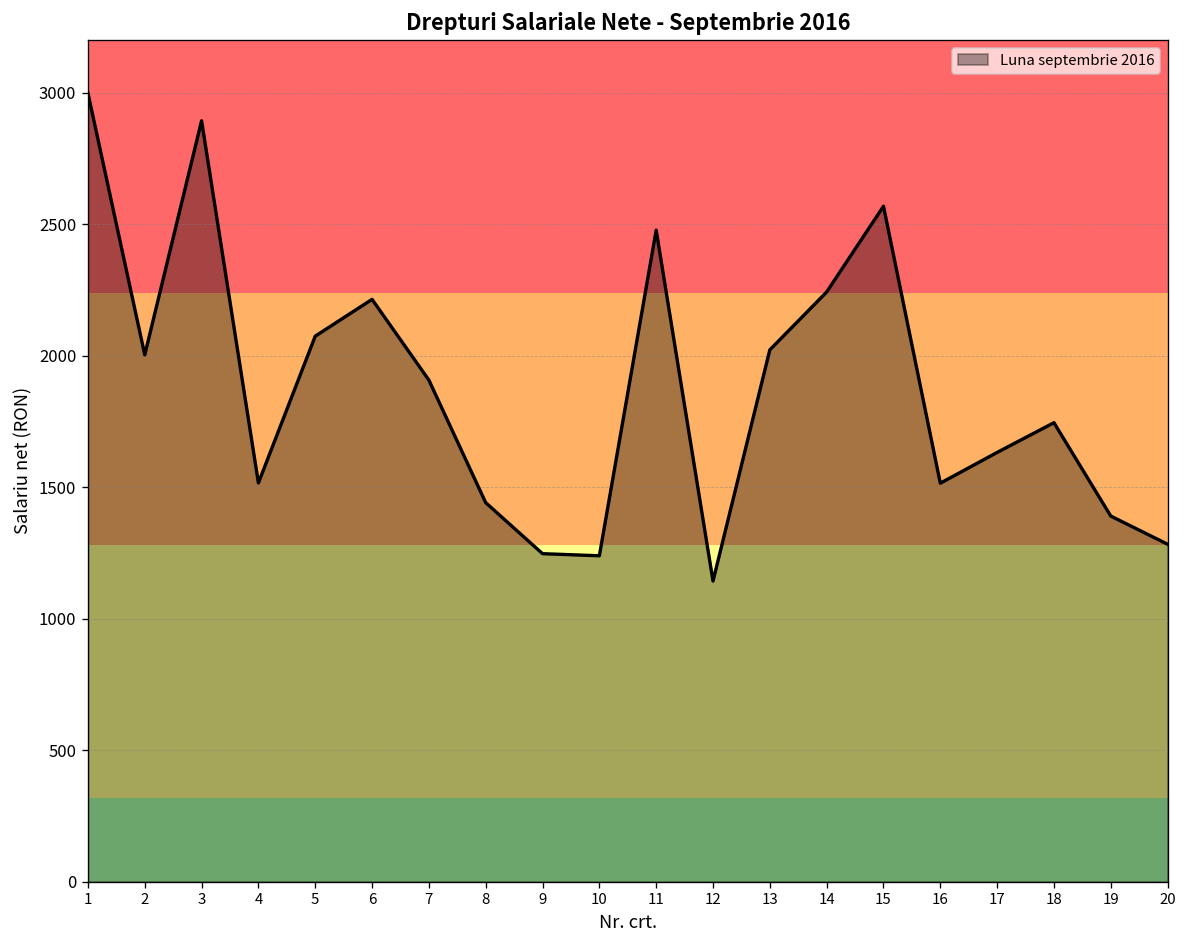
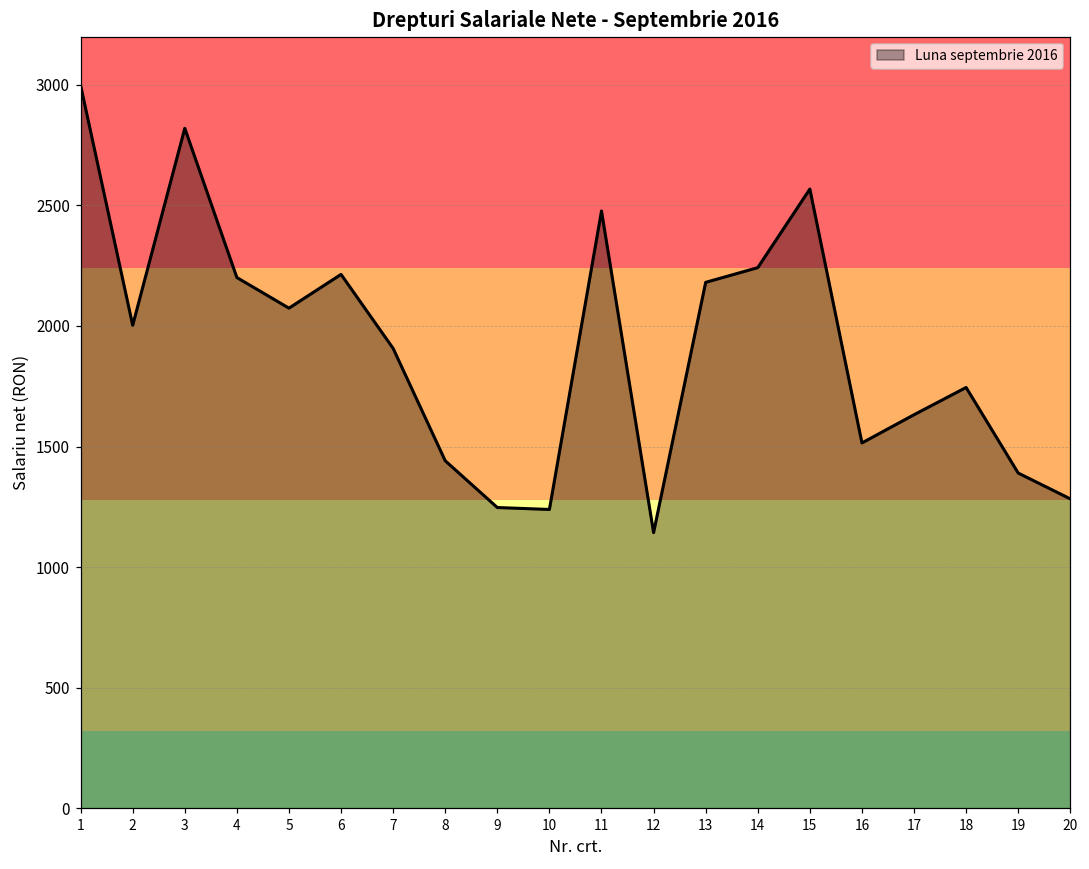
  {
    "1": 3000,
    "2": 2000,
-   "3": 2890,
-   "4": 1520,
+   "3": 2820,
+   "4": 2200,
    "5": 2070,
    "6": 2210,
    "7": 1910,
    "8": 1440,
    "9": 1250,
    "10": 1240,
    "11": 2480,
    "12": 1140,
-   "13": 2020,
+   "13": 2180,
    "14": 2240,
    "15": 2570,
    "16": 1520,
    "17": 1630,
    "18": 1750,
    "19": 1390,
    "20": 1280
  }
